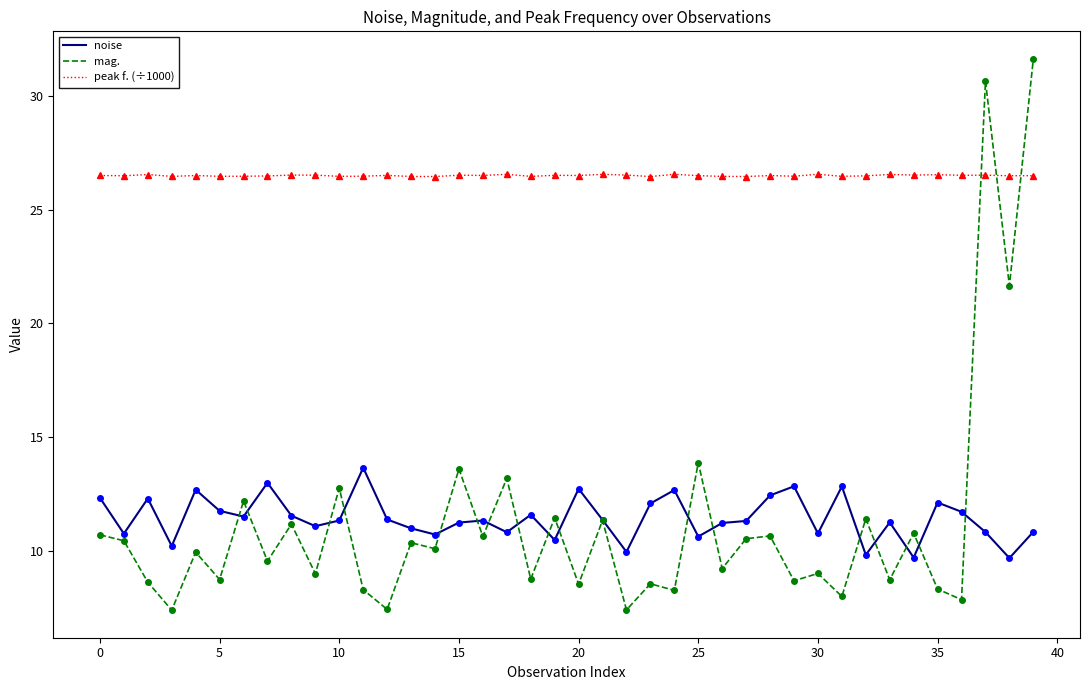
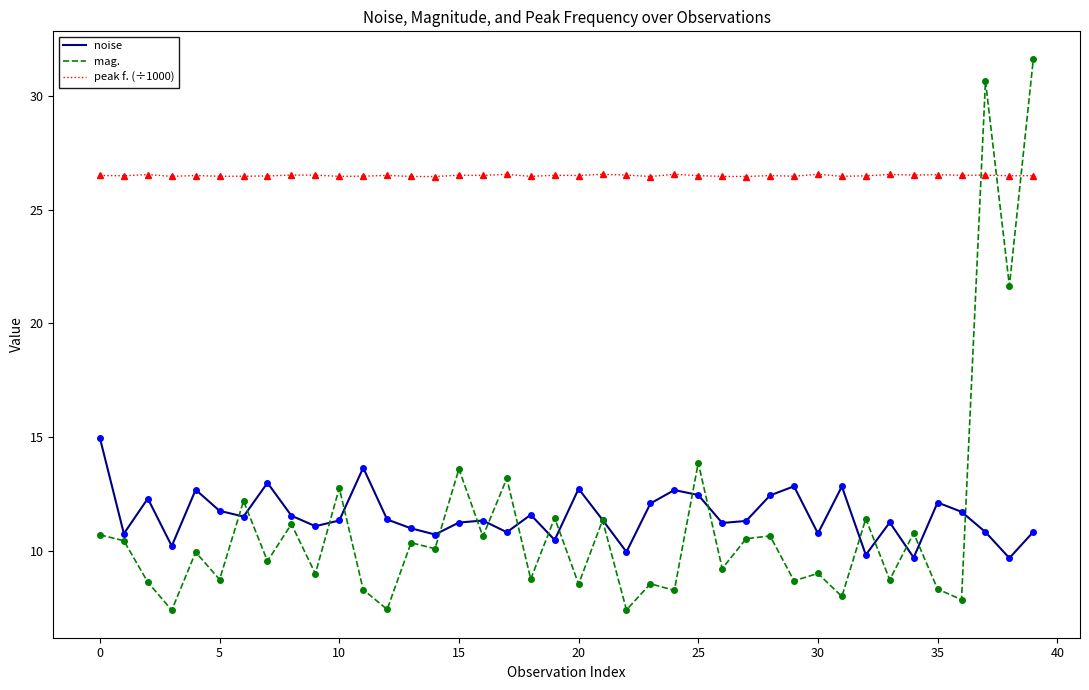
  {
    "noise": {
-     "0": 12.3,
+     "0": 15.0,
      "5": 11.8,
      "10": 11.3,
      "15": 11.3,
      "20": 12.7,
-     "25": 10.6,
+     "25": 12.5,
      "30": 10.8,
      "35": 12.1
    },
    "mag.": {
      "0": 10.7,
      "5": 8.8,
      "10": 12.8,
      "15": 13.6,
      "20": 8.5,
      "25": 13.9,
      "30": 9.0,
      "35": 8.3
    },
    "peak f. (÷1000)": {
      "0": 26.5,
      "5": 26.5,
      "10": 26.5,
      "15": 26.5,
      "20": 26.5,
      "25": 26.5,
      "30": 26.5,
      "35": 26.5
    }
  }
